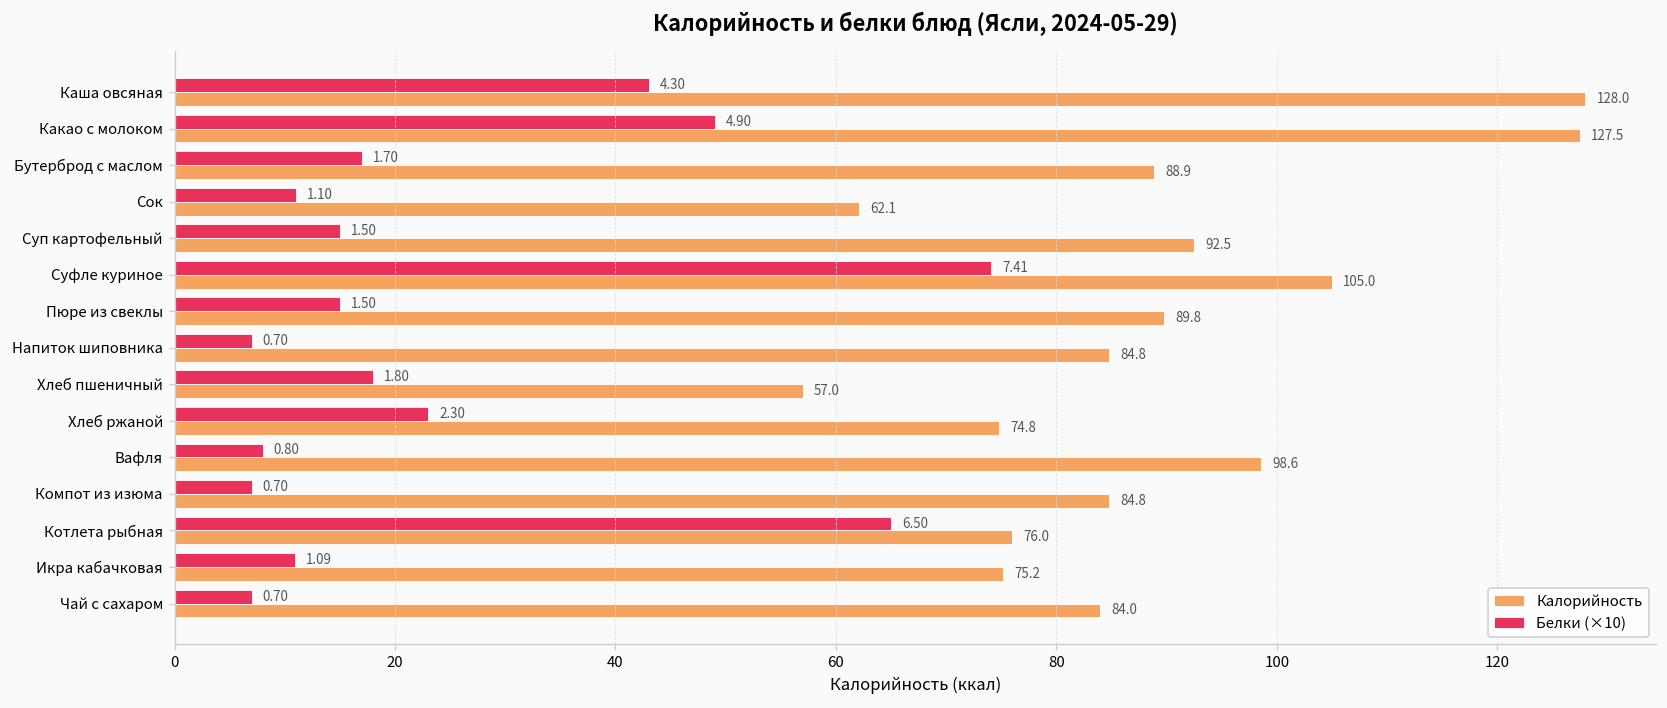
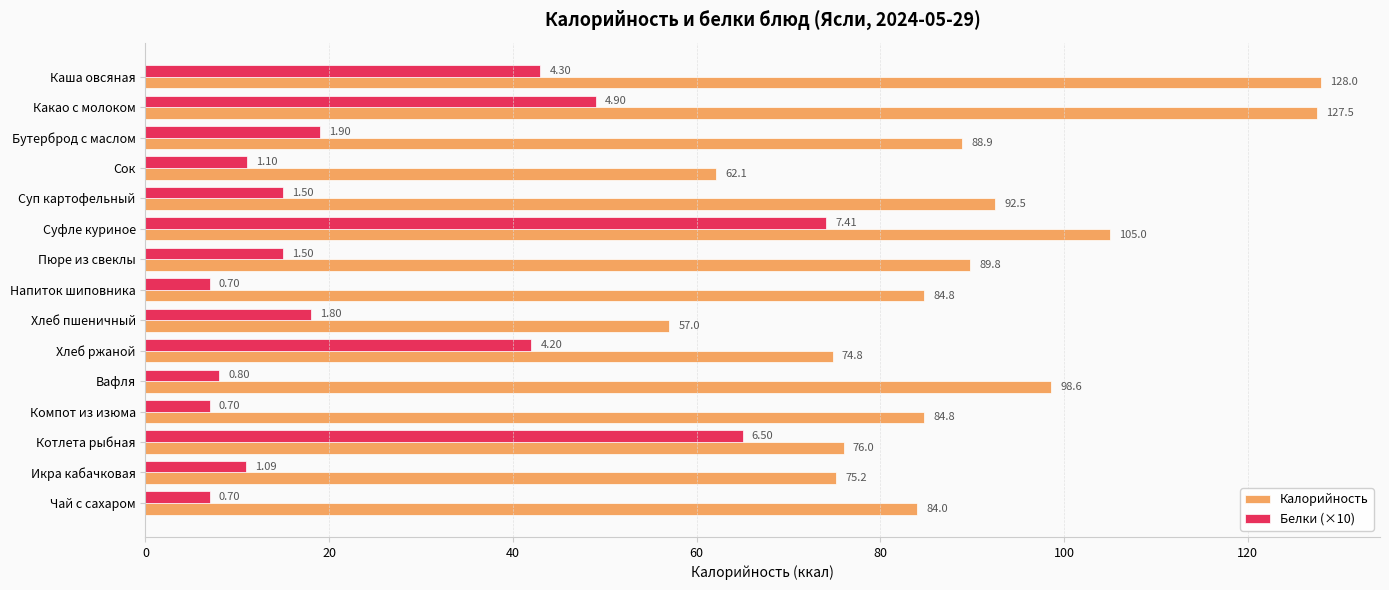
  {
    "Калорийность": {
      "Каша овсяная": 128.0,
      "Какао с молоком": 127.5,
      "Бутерброд с маслом": 88.9,
      "Сок": 62.1,
      "Суп картофельный": 92.5,
      "Суфле куриное": 105.0,
      "Пюре из свеклы": 89.8,
      "Напиток шиповника": 84.8,
      "Хлеб пшеничный": 57.0,
      "Хлеб ржаной": 74.8,
      "Вафля": 98.6,
      "Компот из изюма": 84.8,
      "Котлета рыбная": 76.0,
      "Икра кабачковая": 75.2,
      "Чай с сахаром": 84.0
    },
    "Белки (×10)": {
-     "Бутерброд с маслом": 1.70,
-     "Хлеб ржаной": 2.30
+     "Бутерброд с маслом": 1.90,
+     "Хлеб ржаной": 4.20
    }
  }
